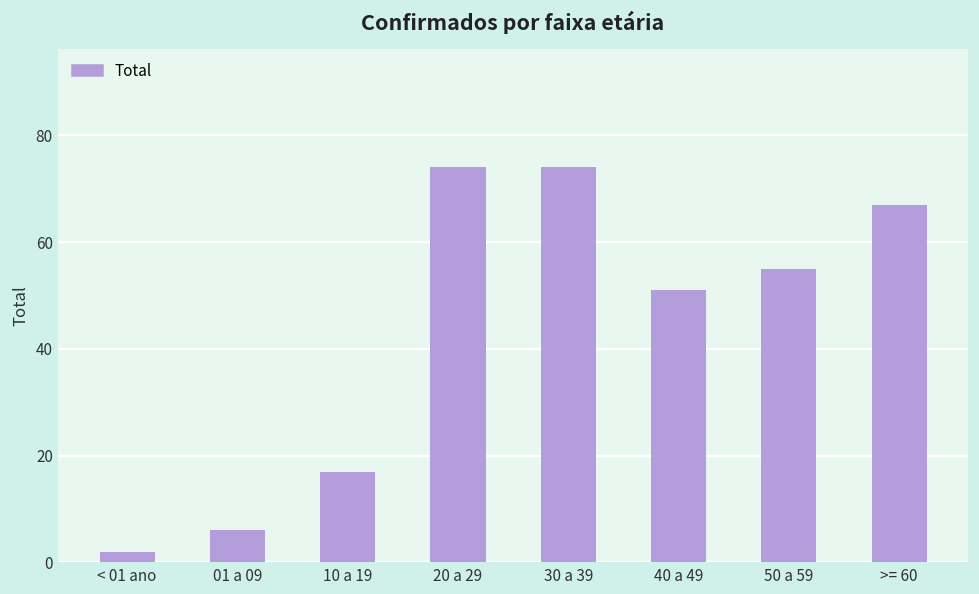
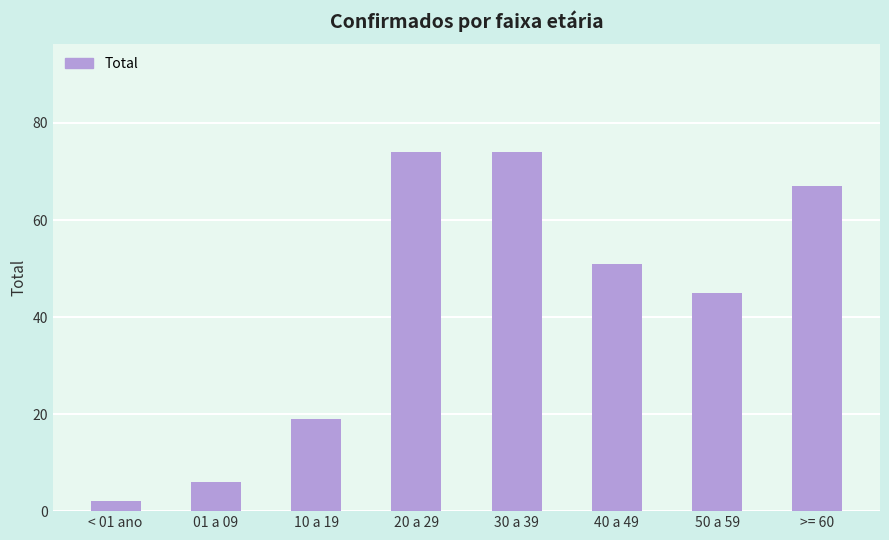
  {
    "< 01 ano": 2,
    "01 a 09": 6,
-   "10 a 19": 17,
+   "10 a 19": 19,
    "20 a 29": 74,
    "30 a 39": 74,
    "40 a 49": 51,
-   "50 a 59": 55,
+   "50 a 59": 45,
    ">= 60": 67
  }
